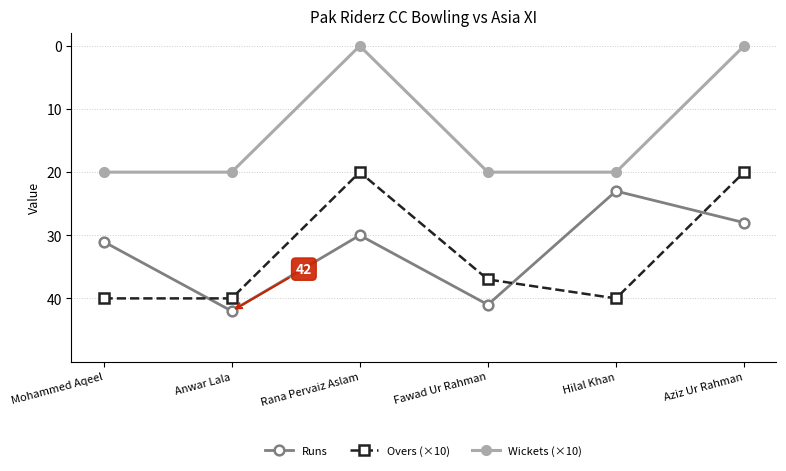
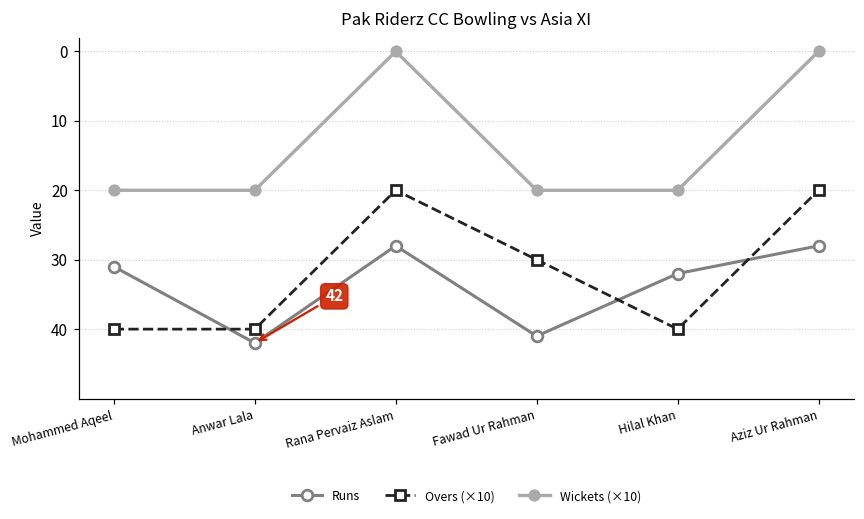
  {
    "Runs": {
      "Mohammed Aqeel": 31,
      "Anwar Lala": 42,
-     "Rana Pervaiz Aslam": 30,
+     "Rana Pervaiz Aslam": 28,
      "Fawad Ur Rahman": 41,
-     "Hilal Khan": 23,
+     "Hilal Khan": 32,
      "Aziz Ur Rahman": 28
    },
    "Overs (×10)": {
      "Mohammed Aqeel": 40,
      "Anwar Lala": 40,
      "Rana Pervaiz Aslam": 20,
-     "Fawad Ur Rahman": 37,
+     "Fawad Ur Rahman": 30,
      "Hilal Khan": 40,
      "Aziz Ur Rahman": 20
    },
    "Wickets (×10)": {
      "Mohammed Aqeel": 20,
      "Anwar Lala": 20,
      "Rana Pervaiz Aslam": 0,
      "Fawad Ur Rahman": 20,
      "Hilal Khan": 20,
      "Aziz Ur Rahman": 0
    }
  }
